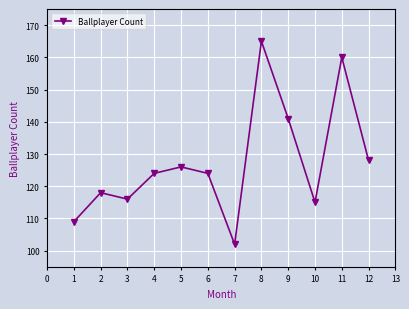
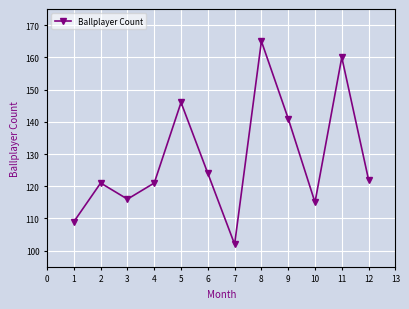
  {
    "1": 109,
-   "2": 118,
+   "2": 121,
    "3": 116,
-   "4": 124,
-   "5": 126,
+   "4": 121,
+   "5": 146,
    "6": 124,
    "7": 102,
    "8": 165,
    "9": 141,
    "10": 115,
    "11": 160,
-   "12": 128
+   "12": 122
  }
